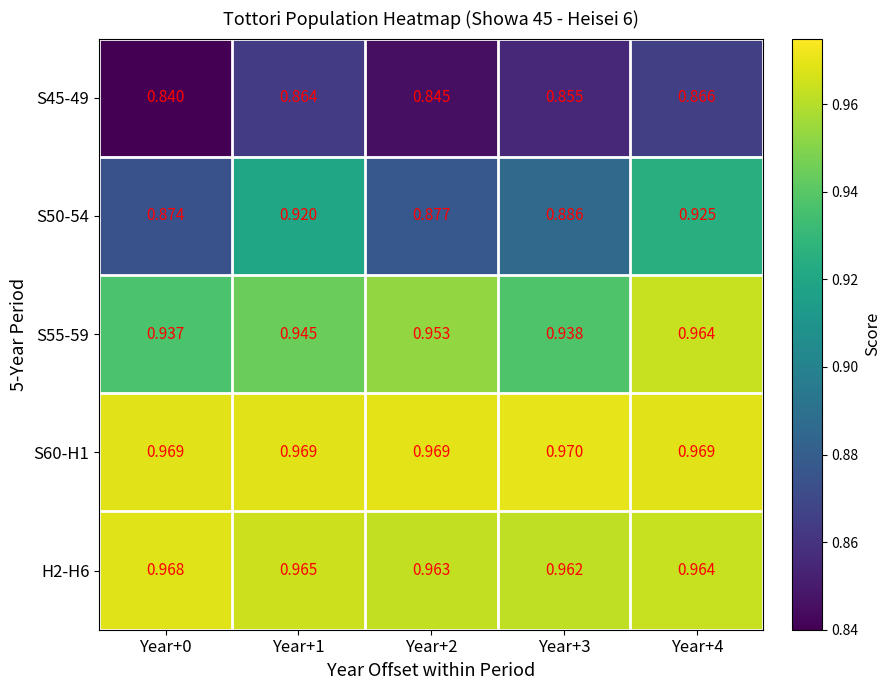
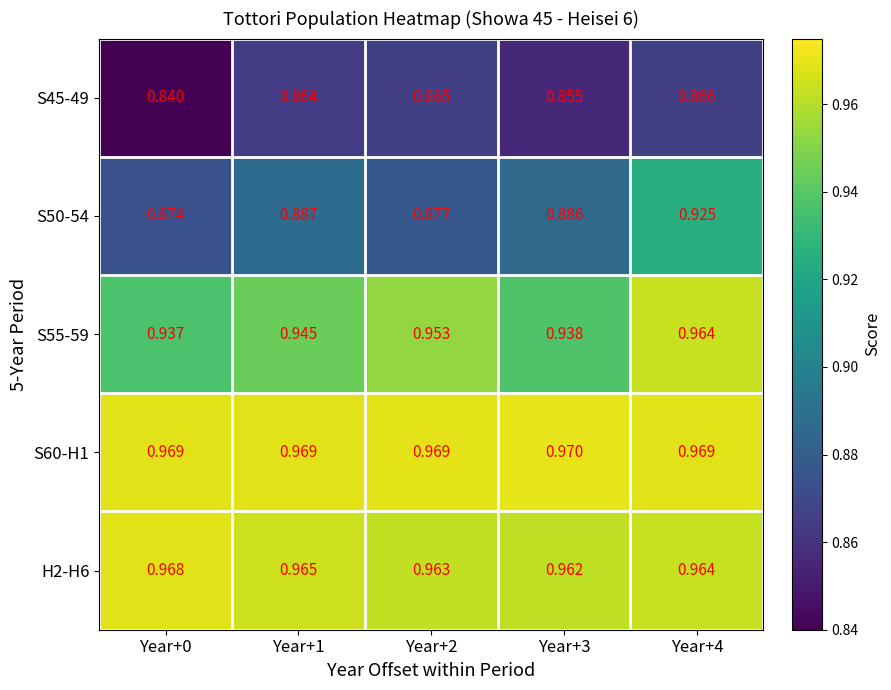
  {
    "S45-49": {
      "Year+0": 0.840,
      "Year+1": 0.864,
-     "Year+2": 0.845,
+     "Year+2": 0.865,
      "Year+3": 0.855,
      "Year+4": 0.866
    },
    "S50-54": {
      "Year+0": 0.874,
-     "Year+1": 0.920,
+     "Year+1": 0.887,
      "Year+2": 0.877,
      "Year+3": 0.886,
      "Year+4": 0.925
    },
    "S55-59": {
      "Year+0": 0.937,
      "Year+1": 0.945,
      "Year+2": 0.953,
      "Year+3": 0.938,
      "Year+4": 0.964
    },
    "S60-H1": {
      "Year+0": 0.969,
      "Year+1": 0.969,
      "Year+2": 0.969,
      "Year+3": 0.970,
      "Year+4": 0.969
    },
    "H2-H6": {
      "Year+0": 0.968,
      "Year+1": 0.965,
      "Year+2": 0.963,
      "Year+3": 0.962,
      "Year+4": 0.964
    }
  }
